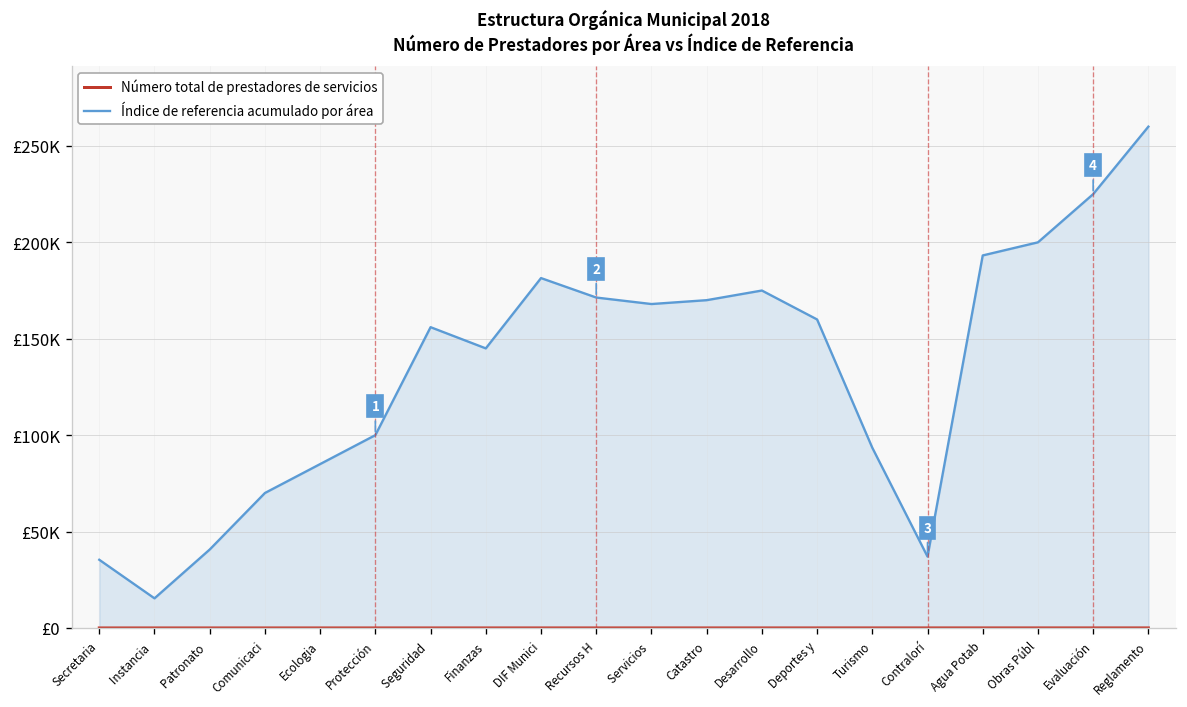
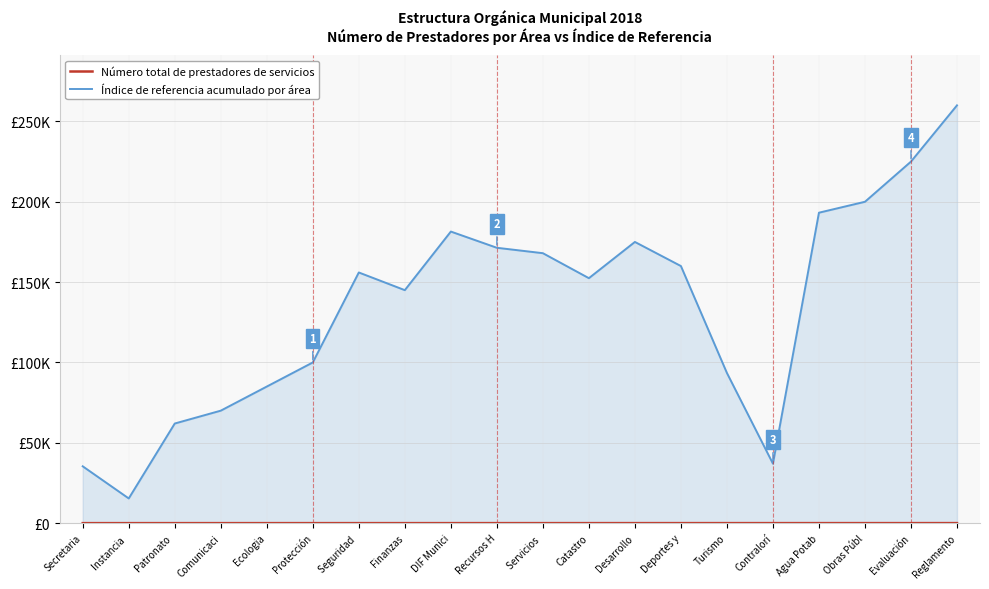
  {
    "Índice de referencia acumulado por área": {
      "Secretaria": "£35000",
      "Instancia": "£15000",
-     "Patronato": "£41000",
+     "Patronato": "£62000",
      "Comunicaci": "£70000",
      "Ecologia": "£85000",
      "Seguridad": "£156000",
      "Finanzas": "£145000",
      "DIF Munici": "£181000",
      "Servicios": "£168000",
-     "Catastro": "£170000",
+     "Catastro": "£152000",
      "Desarrollo": "£175000",
      "Deportes y": "£160000",
      "Turismo": "£93000",
      "Agua Potab": "£193000",
      "Obras Públ": "£200000",
      "Reglamento": "£260000"
    },
    "Número total de prestadores de servicios": {
      "Secretaria": "£0",
      "Instancia": "£0",
      "Patronato": "£0",
      "Comunicaci": "£0",
      "Ecologia": "£0",
      "Protección": "£0",
      "Seguridad": "£0",
      "Finanzas": "£0",
      "DIF Munici": "£0",
      "Recursos H": "£0",
      "Servicios": "£0",
      "Catastro": "£0",
      "Desarrollo": "£0",
      "Deportes y": "£0",
      "Turismo": "£0",
      "Contralorí": "£0",
      "Agua Potab": "£0",
      "Obras Públ": "£0",
      "Evaluación": "£0",
      "Reglamento": "£0"
    }
  }
